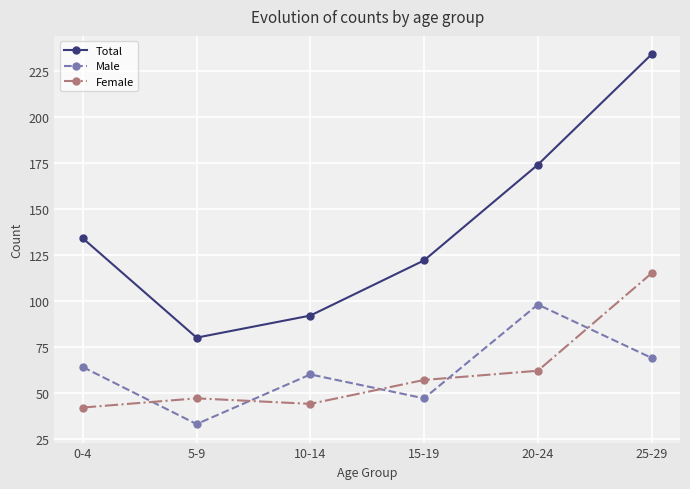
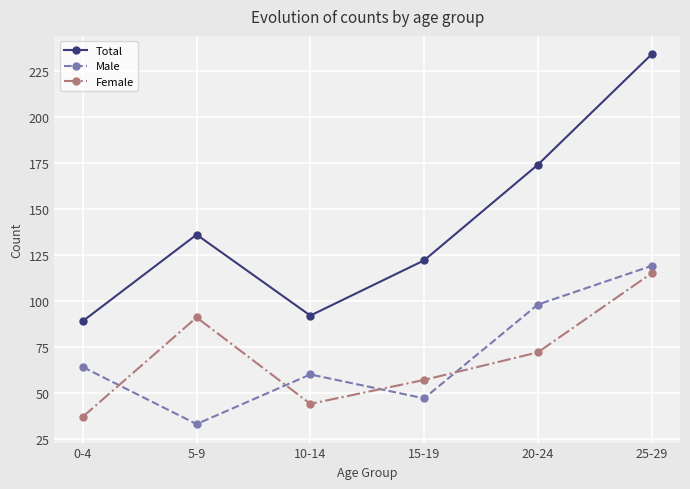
  {
    "Total": {
-     "0-4": 134,
-     "5-9": 80,
+     "0-4": 89,
+     "5-9": 136,
      "10-14": 92,
      "15-19": 122,
      "20-24": 174,
      "25-29": 234
    },
    "Male": {
      "0-4": 64,
      "5-9": 33,
      "10-14": 60,
      "15-19": 47,
      "20-24": 98,
-     "25-29": 69
+     "25-29": 119
    },
    "Female": {
-     "0-4": 42,
-     "5-9": 47,
+     "0-4": 37,
+     "5-9": 91,
      "10-14": 44,
      "15-19": 57,
-     "20-24": 62,
+     "20-24": 72,
      "25-29": 115
    }
  }
